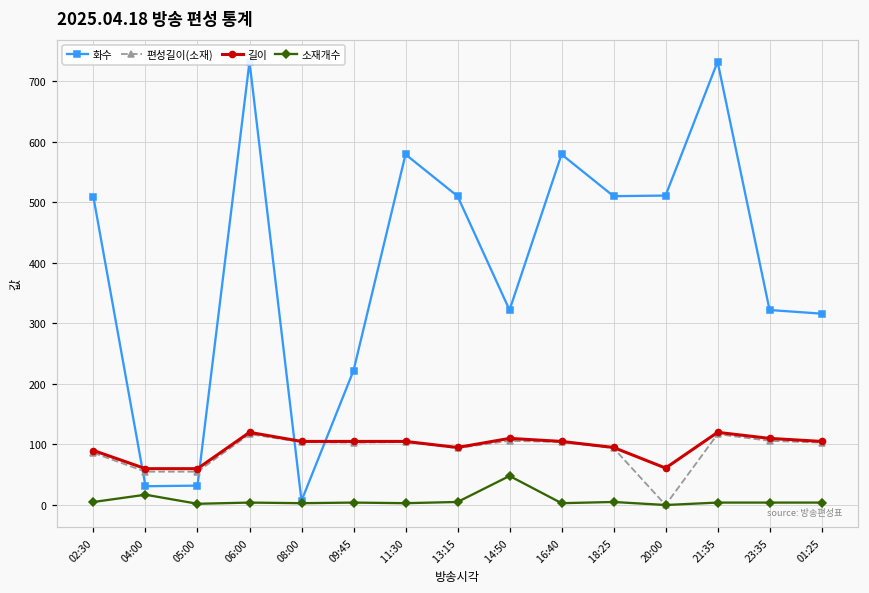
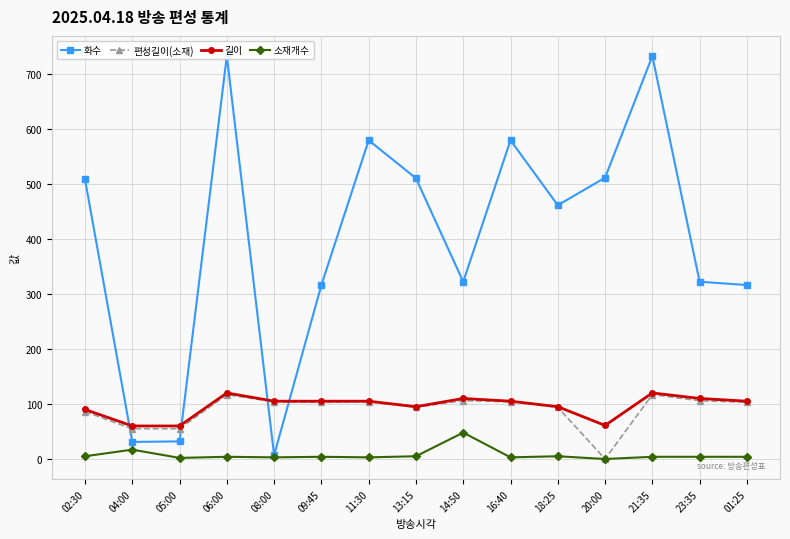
  {
    "화수": {
      "02:30": 510,
      "04:00": 30,
      "05:00": 30,
-     "09:45": 220,
+     "09:45": 320,
      "11:30": 580,
      "13:15": 510,
      "14:50": 320,
      "16:40": 580,
-     "18:25": 510,
+     "18:25": 460,
      "20:00": 510,
      "21:35": 730,
      "23:35": 320,
      "01:25": 320
    },
    "편성길이(소재)": {
      "04:00": 60,
      "05:00": 60
    },
    "길이": {
      "04:00": 60,
      "05:00": 60,
      "20:00": 60
    },
    "소재개수": {
      "02:30": 10,
      "04:00": 20,
      "05:00": 0,
      "06:00": 0,
      "09:45": 0,
      "11:30": 0,
      "13:15": 10,
      "14:50": 50,
      "16:40": 0,
      "18:25": 10,
      "21:35": 0,
      "23:35": 0,
      "01:25": 0
    }
  }
